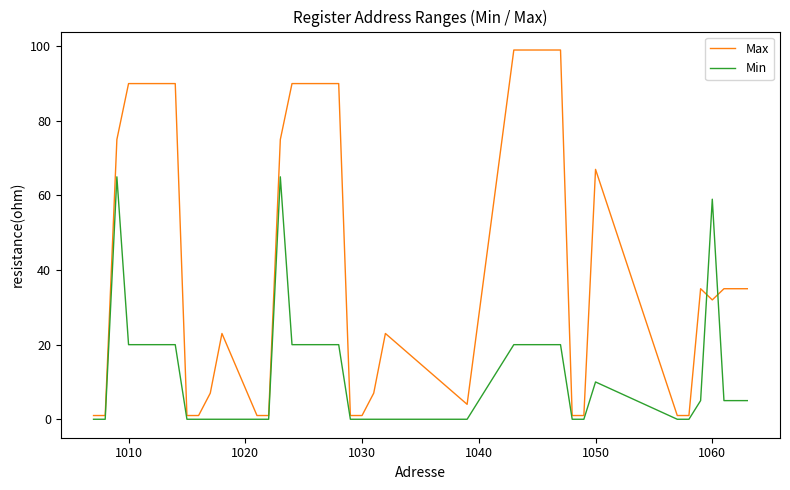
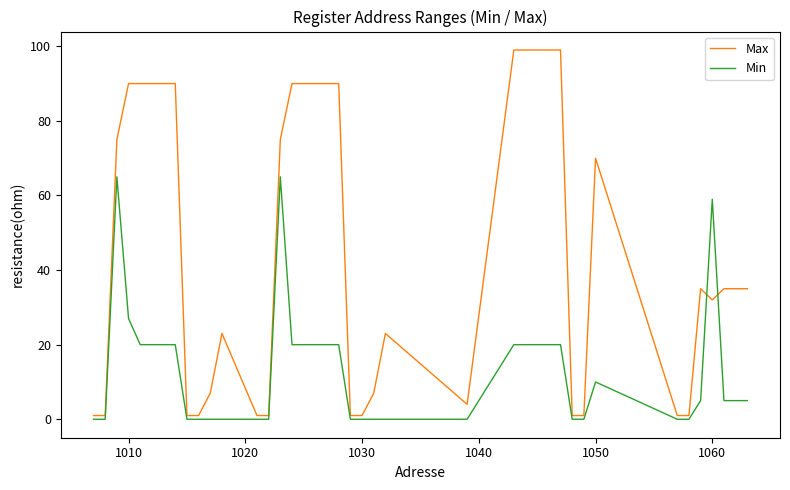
  {
    "Max": {
      "1010": 90,
      "1030": 1,
-     "1050": 67,
+     "1050": 70,
      "1060": 32
    },
    "Min": {
-     "1010": 20,
+     "1010": 27,
      "1030": 0,
      "1050": 10,
      "1060": 59
    }
  }
